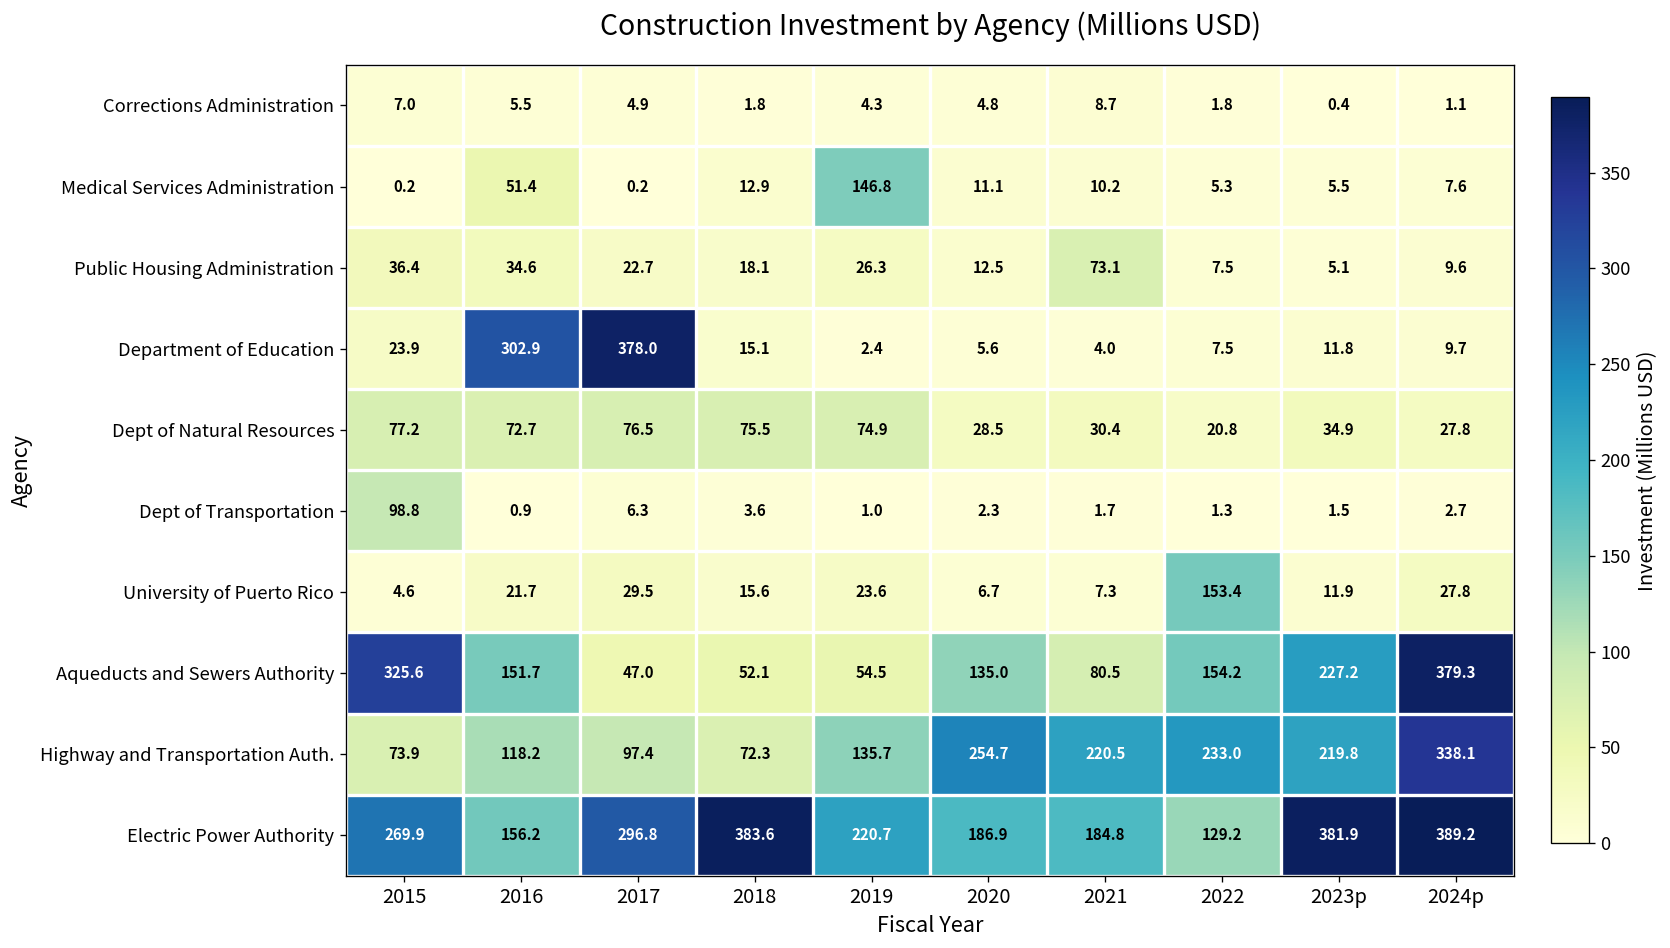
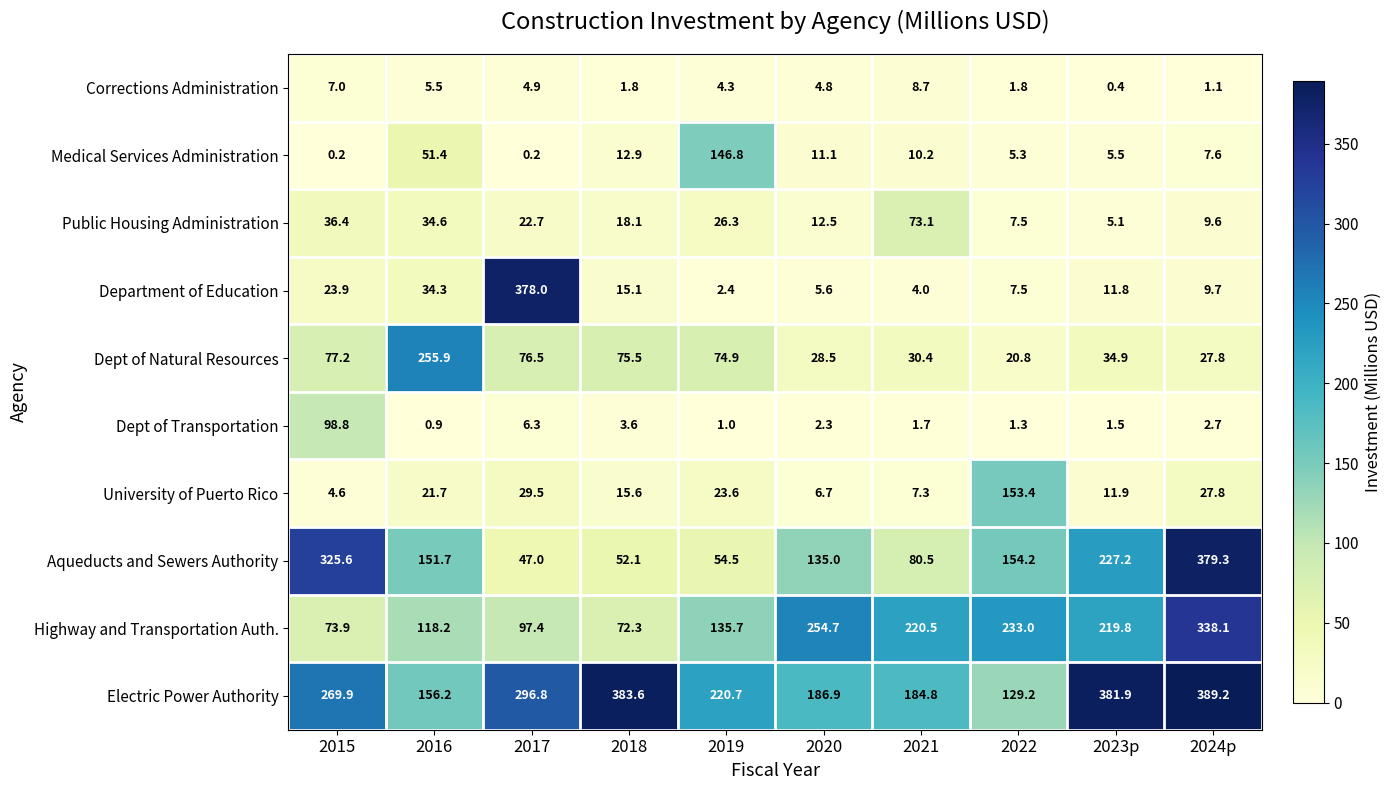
  {
    "Corrections Administration": {
      "2015": 7.0,
      "2016": 5.5,
      "2017": 4.9,
      "2018": 1.8,
      "2019": 4.3,
      "2020": 4.8,
      "2021": 8.7,
      "2022": 1.8,
      "2023p": 0.4,
      "2024p": 1.1
    },
    "Medical Services Administration": {
      "2015": 0.2,
      "2016": 51.4,
      "2017": 0.2,
      "2018": 12.9,
      "2019": 146.8,
      "2020": 11.1,
      "2021": 10.2,
      "2022": 5.3,
      "2023p": 5.5,
      "2024p": 7.6
    },
    "Public Housing Administration": {
      "2015": 36.4,
      "2016": 34.6,
      "2017": 22.7,
      "2018": 18.1,
      "2019": 26.3,
      "2020": 12.5,
      "2021": 73.1,
      "2022": 7.5,
      "2023p": 5.1,
      "2024p": 9.6
    },
    "Department of Education": {
      "2015": 23.9,
-     "2016": 302.9,
+     "2016": 34.3,
      "2017": 378.0,
      "2018": 15.1,
      "2019": 2.4,
      "2020": 5.6,
      "2021": 4.0,
      "2022": 7.5,
      "2023p": 11.8,
      "2024p": 9.7
    },
    "Dept of Natural Resources": {
      "2015": 77.2,
-     "2016": 72.7,
+     "2016": 255.9,
      "2017": 76.5,
      "2018": 75.5,
      "2019": 74.9,
      "2020": 28.5,
      "2021": 30.4,
      "2022": 20.8,
      "2023p": 34.9,
      "2024p": 27.8
    },
    "Dept of Transportation": {
      "2015": 98.8,
      "2016": 0.9,
      "2017": 6.3,
      "2018": 3.6,
      "2019": 1.0,
      "2020": 2.3,
      "2021": 1.7,
      "2022": 1.3,
      "2023p": 1.5,
      "2024p": 2.7
    },
    "University of Puerto Rico": {
      "2015": 4.6,
      "2016": 21.7,
      "2017": 29.5,
      "2018": 15.6,
      "2019": 23.6,
      "2020": 6.7,
      "2021": 7.3,
      "2022": 153.4,
      "2023p": 11.9,
      "2024p": 27.8
    },
    "Aqueducts and Sewers Authority": {
      "2015": 325.6,
      "2016": 151.7,
      "2017": 47.0,
      "2018": 52.1,
      "2019": 54.5,
      "2020": 135.0,
      "2021": 80.5,
      "2022": 154.2,
      "2023p": 227.2,
      "2024p": 379.3
    },
    "Highway and Transportation Auth.": {
      "2015": 73.9,
      "2016": 118.2,
      "2017": 97.4,
      "2018": 72.3,
      "2019": 135.7,
      "2020": 254.7,
      "2021": 220.5,
      "2022": 233.0,
      "2023p": 219.8,
      "2024p": 338.1
    },
    "Electric Power Authority": {
      "2015": 269.9,
      "2016": 156.2,
      "2017": 296.8,
      "2018": 383.6,
      "2019": 220.7,
      "2020": 186.9,
      "2021": 184.8,
      "2022": 129.2,
      "2023p": 381.9,
      "2024p": 389.2
    }
  }
